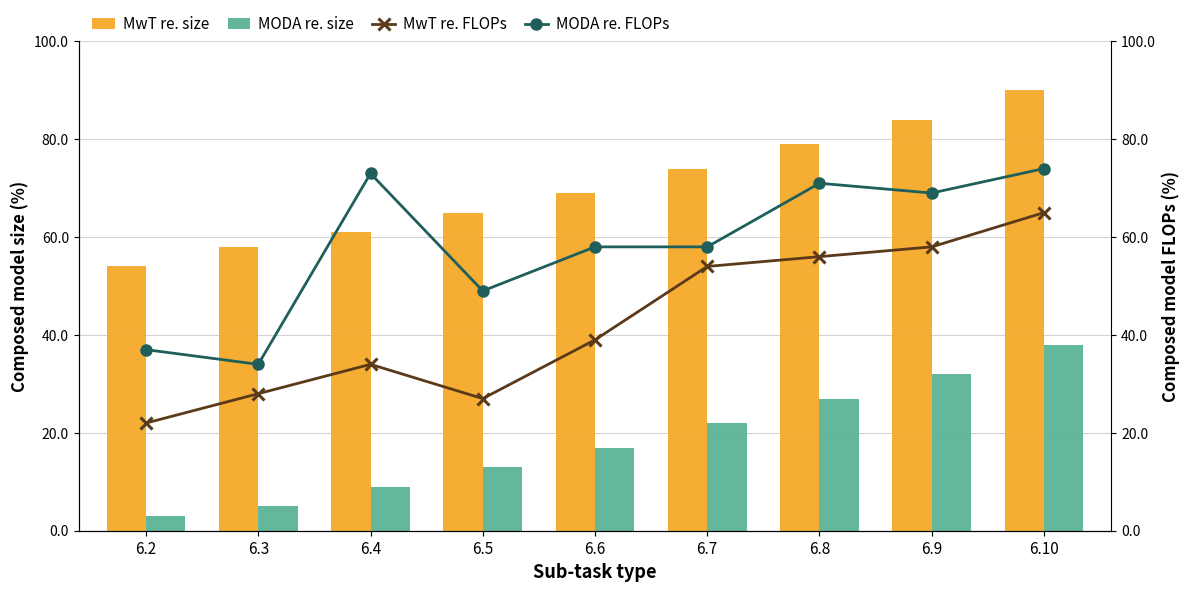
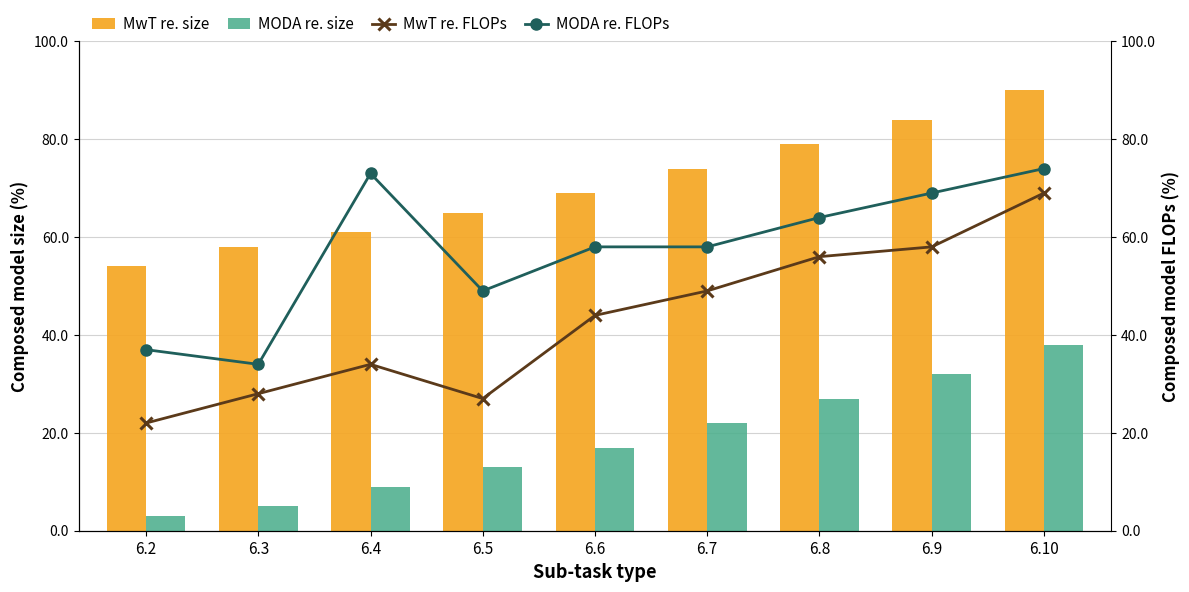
  {
    "MwT re. size": {
      "6.2": 54,
      "6.3": 58,
      "6.4": 61,
      "6.5": 65,
      "6.6": 69,
      "6.7": 74,
      "6.8": 79,
      "6.9": 84,
      "6.10": 90
    },
    "MODA re. size": {
      "6.2": 3,
      "6.3": 5,
      "6.4": 9,
      "6.5": 13,
      "6.6": 17,
      "6.7": 22,
      "6.8": 27,
      "6.9": 32,
      "6.10": 38
    },
    "MwT re. FLOPs": {
      "6.2": 22,
      "6.3": 28,
      "6.4": 34,
      "6.5": 27,
-     "6.6": 39,
-     "6.7": 54,
+     "6.6": 44,
+     "6.7": 49,
      "6.8": 56,
      "6.9": 58,
-     "6.10": 65
+     "6.10": 69
    },
    "MODA re. FLOPs": {
      "6.2": 37,
      "6.3": 34,
      "6.4": 73,
      "6.5": 49,
      "6.6": 58,
      "6.7": 58,
-     "6.8": 71,
+     "6.8": 64,
      "6.9": 69,
      "6.10": 74
    }
  }
